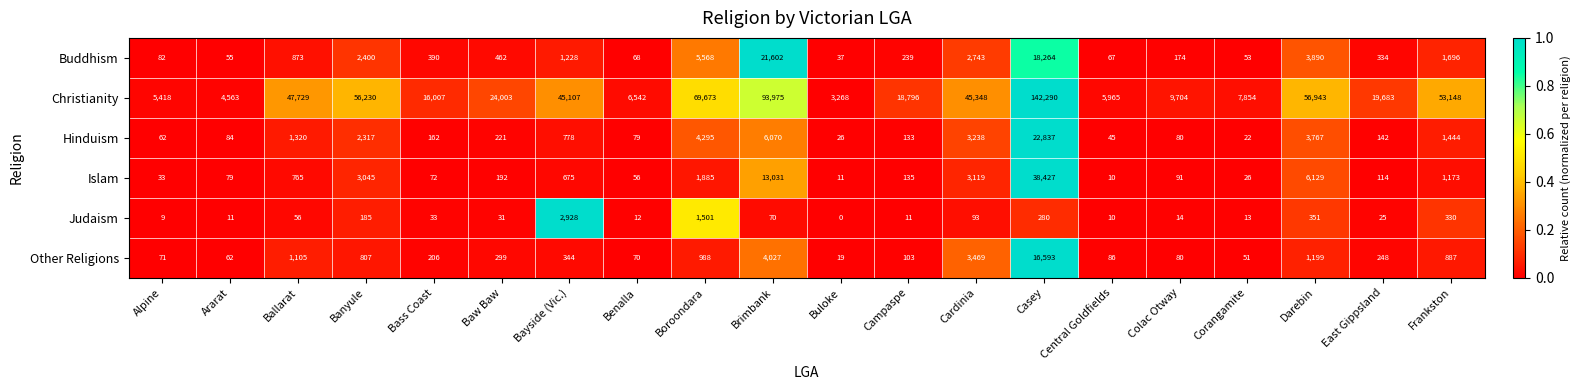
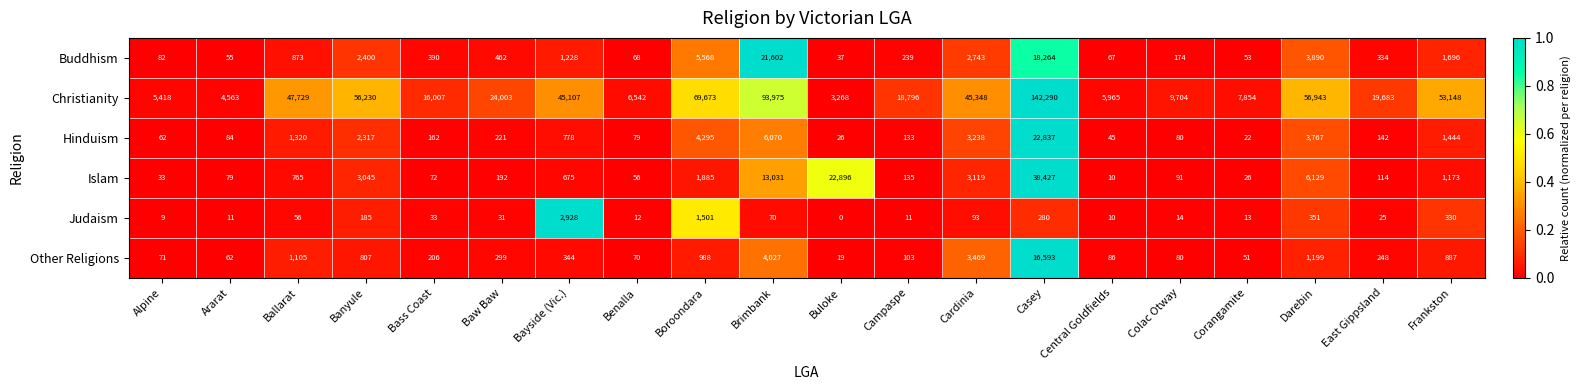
  {
    "Buddhism": {
      "Alpine": "82",
      "Ararat": "55",
      "Ballarat": "873",
      "Banyule": "2,400",
      "Bass Coast": "390",
      "Baw Baw": "462",
      "Bayside (Vic.)": "1,228",
      "Benalla": "68",
      "Boroondara": "5,568",
      "Brimbank": "21,602",
      "Buloke": "37",
      "Campaspe": "239",
      "Cardinia": "2,743",
      "Casey": "18,264",
      "Central Goldfields": "67",
      "Colac Otway": "174",
      "Corangamite": "53",
      "Darebin": "3,890",
      "East Gippsland": "334",
      "Frankston": "1,696"
    },
    "Christianity": {
      "Alpine": "5,418",
      "Ararat": "4,563",
      "Ballarat": "47,729",
      "Banyule": "56,230",
      "Bass Coast": "16,007",
      "Baw Baw": "24,003",
      "Bayside (Vic.)": "45,107",
      "Benalla": "6,542",
      "Boroondara": "69,673",
      "Brimbank": "93,975",
      "Buloke": "3,268",
      "Campaspe": "18,796",
      "Cardinia": "45,348",
      "Casey": "142,290",
      "Central Goldfields": "5,965",
      "Colac Otway": "9,704",
      "Corangamite": "7,854",
      "Darebin": "56,943",
      "East Gippsland": "19,683",
      "Frankston": "53,148"
    },
    "Hinduism": {
      "Alpine": "62",
      "Ararat": "84",
      "Ballarat": "1,320",
      "Banyule": "2,317",
      "Bass Coast": "162",
      "Baw Baw": "221",
      "Bayside (Vic.)": "778",
      "Benalla": "79",
      "Boroondara": "4,295",
      "Brimbank": "6,070",
      "Buloke": "26",
      "Campaspe": "133",
      "Cardinia": "3,238",
      "Casey": "22,837",
      "Central Goldfields": "45",
      "Colac Otway": "80",
      "Corangamite": "22",
      "Darebin": "3,767",
      "East Gippsland": "142",
      "Frankston": "1,444"
    },
    "Islam": {
      "Alpine": "33",
      "Ararat": "79",
      "Ballarat": "765",
      "Banyule": "3,045",
      "Bass Coast": "72",
      "Baw Baw": "192",
      "Bayside (Vic.)": "675",
      "Benalla": "56",
      "Boroondara": "1,885",
      "Brimbank": "13,031",
-     "Buloke": "11",
+     "Buloke": "22,896",
      "Campaspe": "135",
      "Cardinia": "3,119",
      "Casey": "38,427",
      "Central Goldfields": "10",
      "Colac Otway": "91",
      "Corangamite": "26",
      "Darebin": "6,129",
      "East Gippsland": "114",
      "Frankston": "1,173"
    },
    "Judaism": {
      "Alpine": "9",
      "Ararat": "11",
      "Ballarat": "56",
      "Banyule": "185",
      "Bass Coast": "33",
      "Baw Baw": "31",
      "Bayside (Vic.)": "2,928",
      "Benalla": "12",
      "Boroondara": "1,501",
      "Brimbank": "70",
      "Buloke": "0",
      "Campaspe": "11",
      "Cardinia": "93",
      "Casey": "280",
      "Central Goldfields": "10",
      "Colac Otway": "14",
      "Corangamite": "13",
      "Darebin": "351",
      "East Gippsland": "25",
      "Frankston": "330"
    },
    "Other Religions": {
      "Alpine": "71",
      "Ararat": "62",
      "Ballarat": "1,105",
      "Banyule": "807",
      "Bass Coast": "206",
      "Baw Baw": "299",
      "Bayside (Vic.)": "344",
      "Benalla": "70",
      "Boroondara": "988",
      "Brimbank": "4,027",
      "Buloke": "19",
      "Campaspe": "103",
      "Cardinia": "3,469",
      "Casey": "16,593",
      "Central Goldfields": "86",
      "Colac Otway": "80",
      "Corangamite": "51",
      "Darebin": "1,199",
      "East Gippsland": "248",
      "Frankston": "887"
    }
  }
